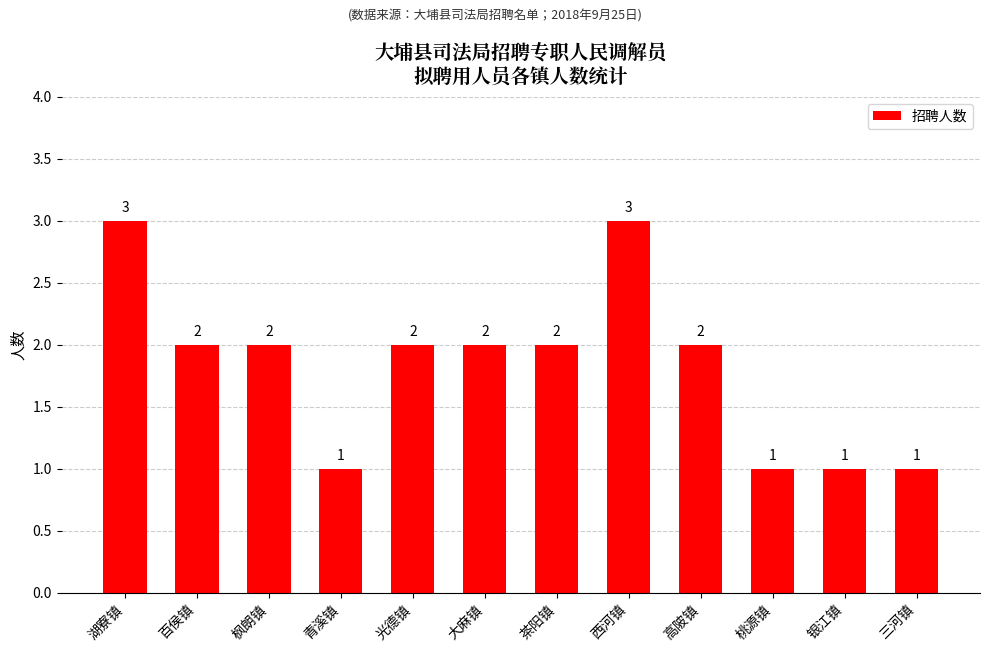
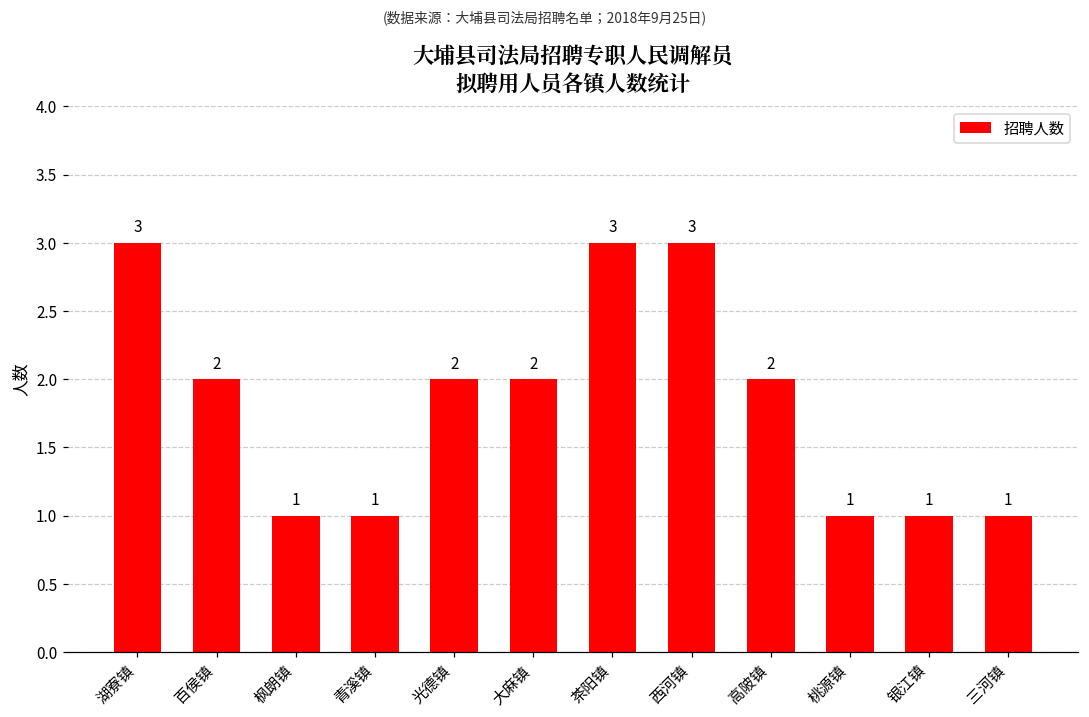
  {
    "湖寮镇": 3,
    "百侯镇": 2,
-   "枫朗镇": 2,
+   "枫朗镇": 1,
    "青溪镇": 1,
    "光德镇": 2,
    "大麻镇": 2,
-   "茶阳镇": 2,
+   "茶阳镇": 3,
    "西河镇": 3,
    "高陂镇": 2,
    "桃源镇": 1,
    "银江镇": 1,
    "三河镇": 1
  }
